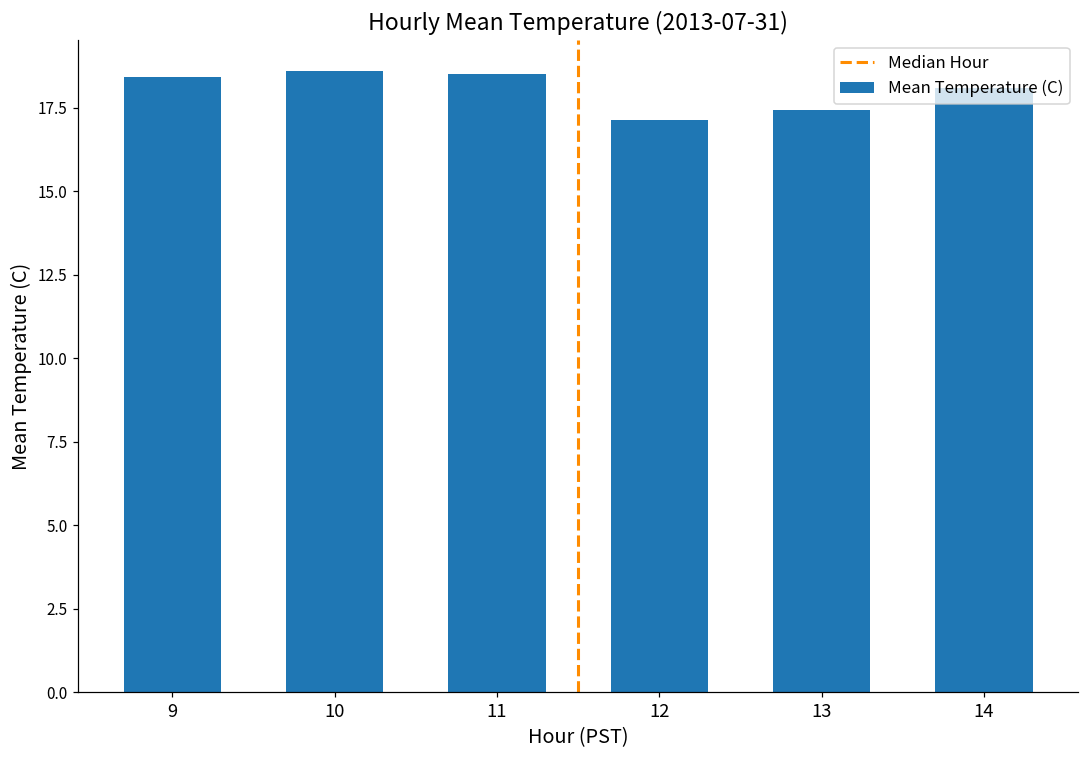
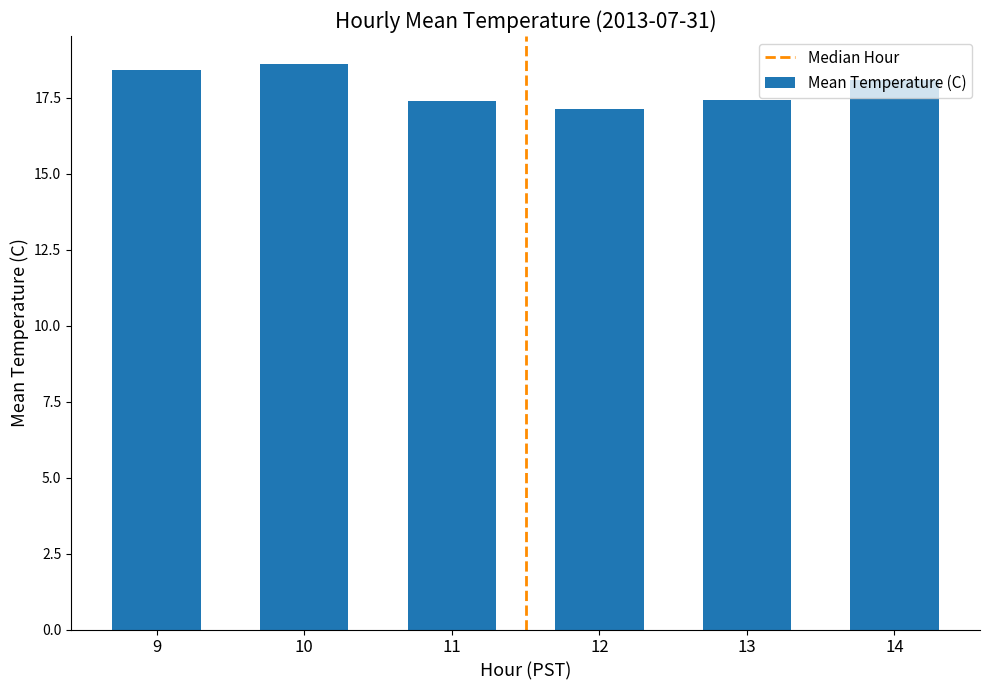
  {
    "9": 18.4,
    "10": 18.6,
-   "11": 18.5,
+   "11": 17.4,
    "12": 17.1,
    "13": 17.4
  }
